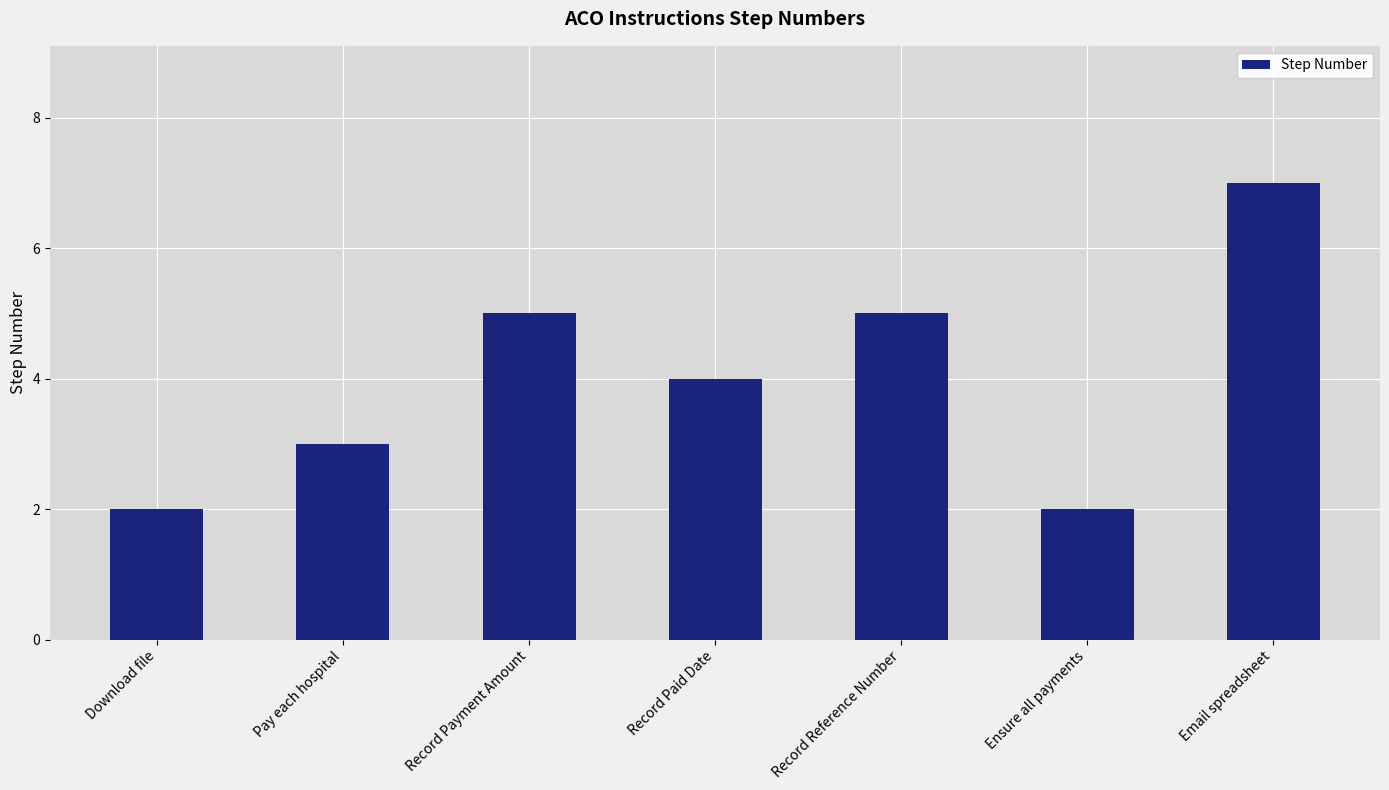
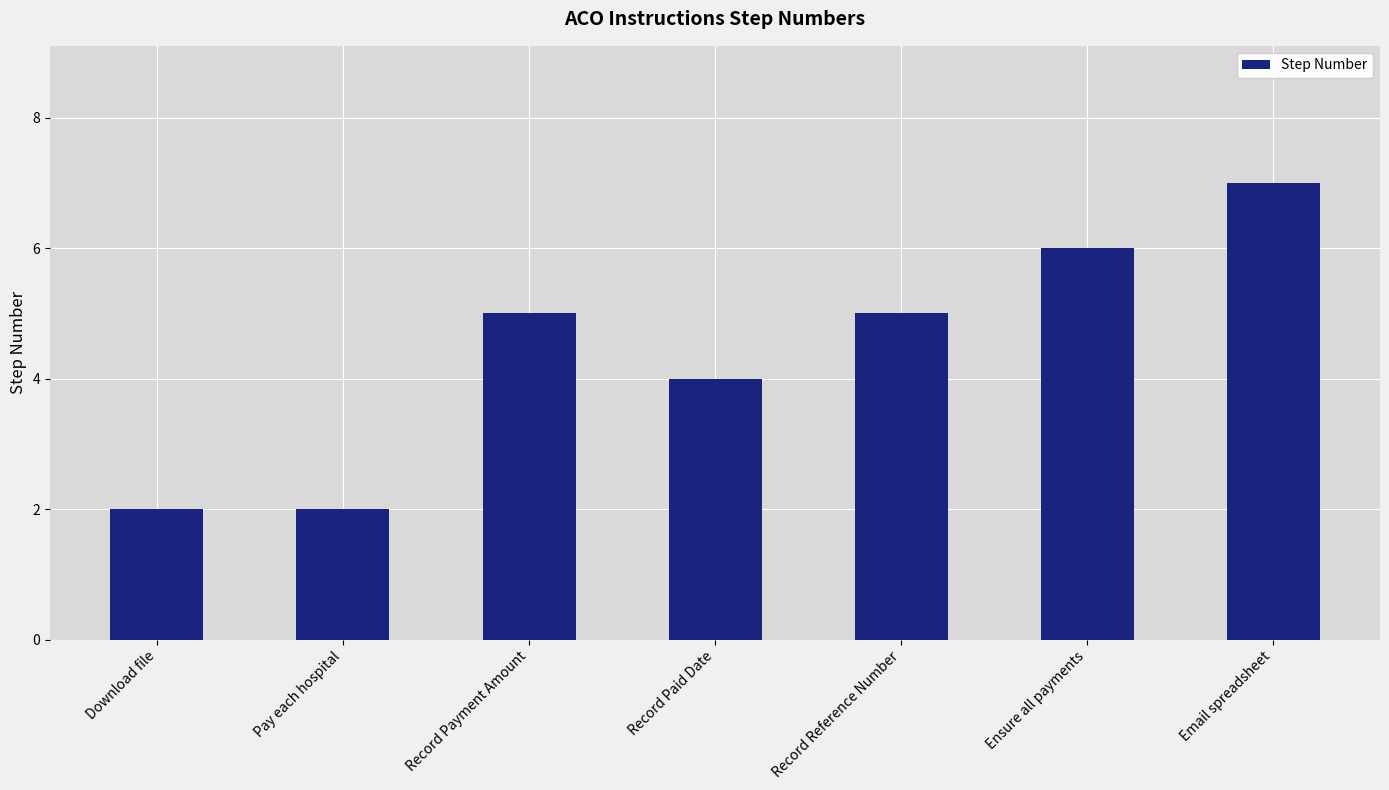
  {
    "Download file": 2,
-   "Pay each hospital": 3,
+   "Pay each hospital": 2,
    "Record Payment Amount": 5,
    "Record Paid Date": 4,
    "Record Reference Number": 5,
-   "Ensure all payments": 2,
+   "Ensure all payments": 6,
    "Email spreadsheet": 7
  }
